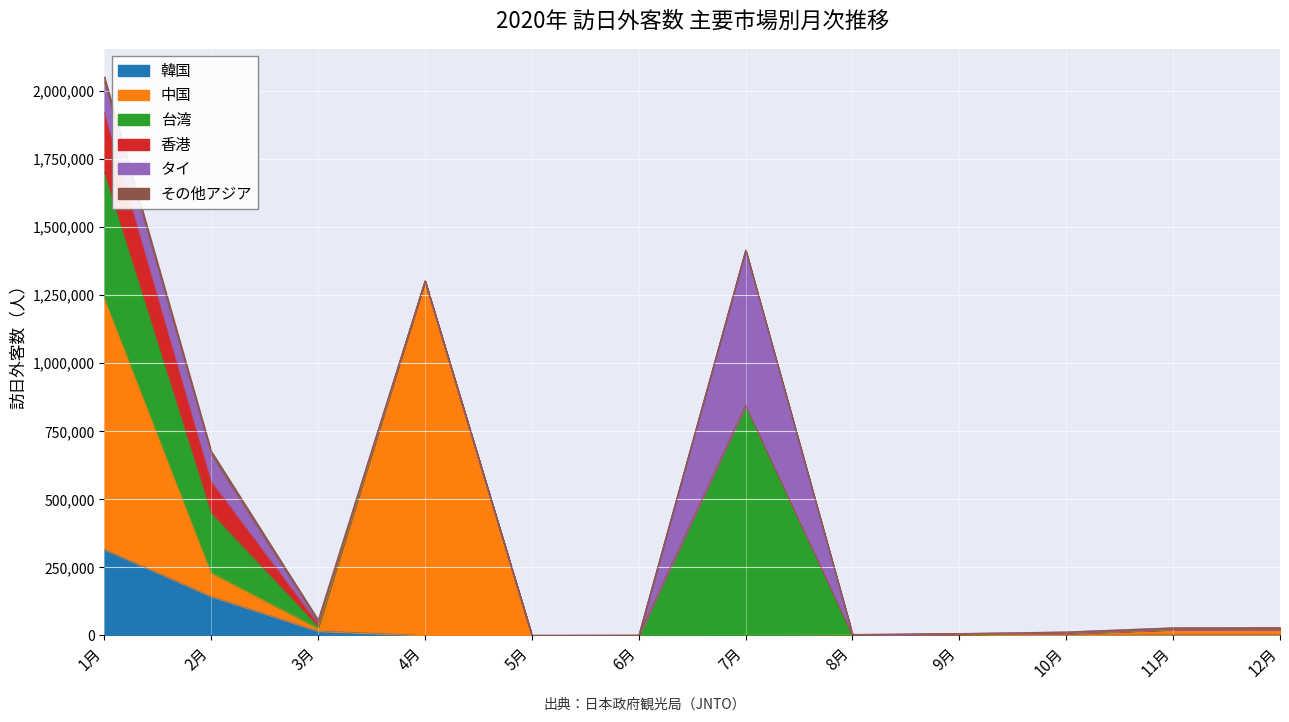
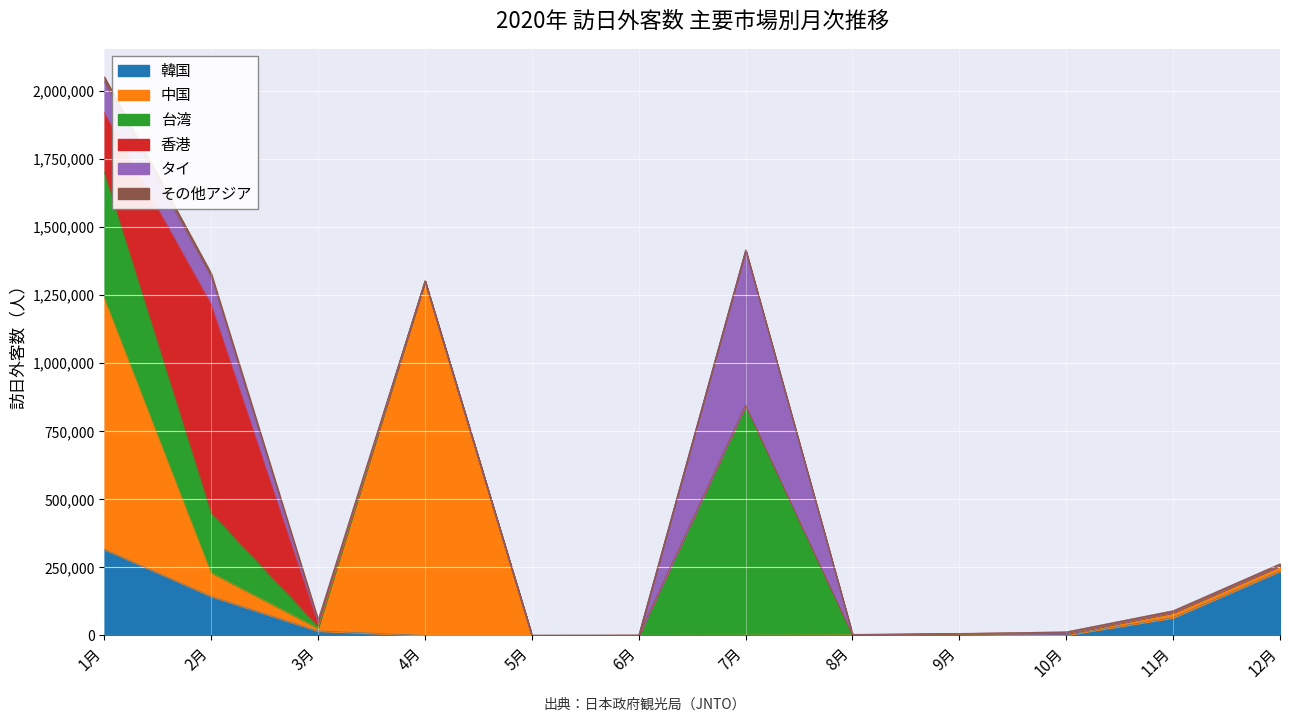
  {
    "韓国": {
      "1月": "320,000",
      "2月": "140,000",
      "3月": "20,000",
      "4月": "0",
-     "11月": "0",
-     "12月": "0"
+     "11月": "70,000",
+     "12月": "240,000"
    },
    "中国": {
      "1月": "1,240,000",
      "2月": "230,000"
    },
    "台湾": {
      "1月": "1,700,000",
      "2月": "450,000"
    },
    "香港": {
      "1月": "1,920,000",
-     "2月": "120,000"
+     "2月": "770,000"
    },
    "タイ": {
      "1月": "2,030,000"
    },
    "その他アジア": {
      "1月": "20,000",
      "2月": "10,000"
    }
  }
